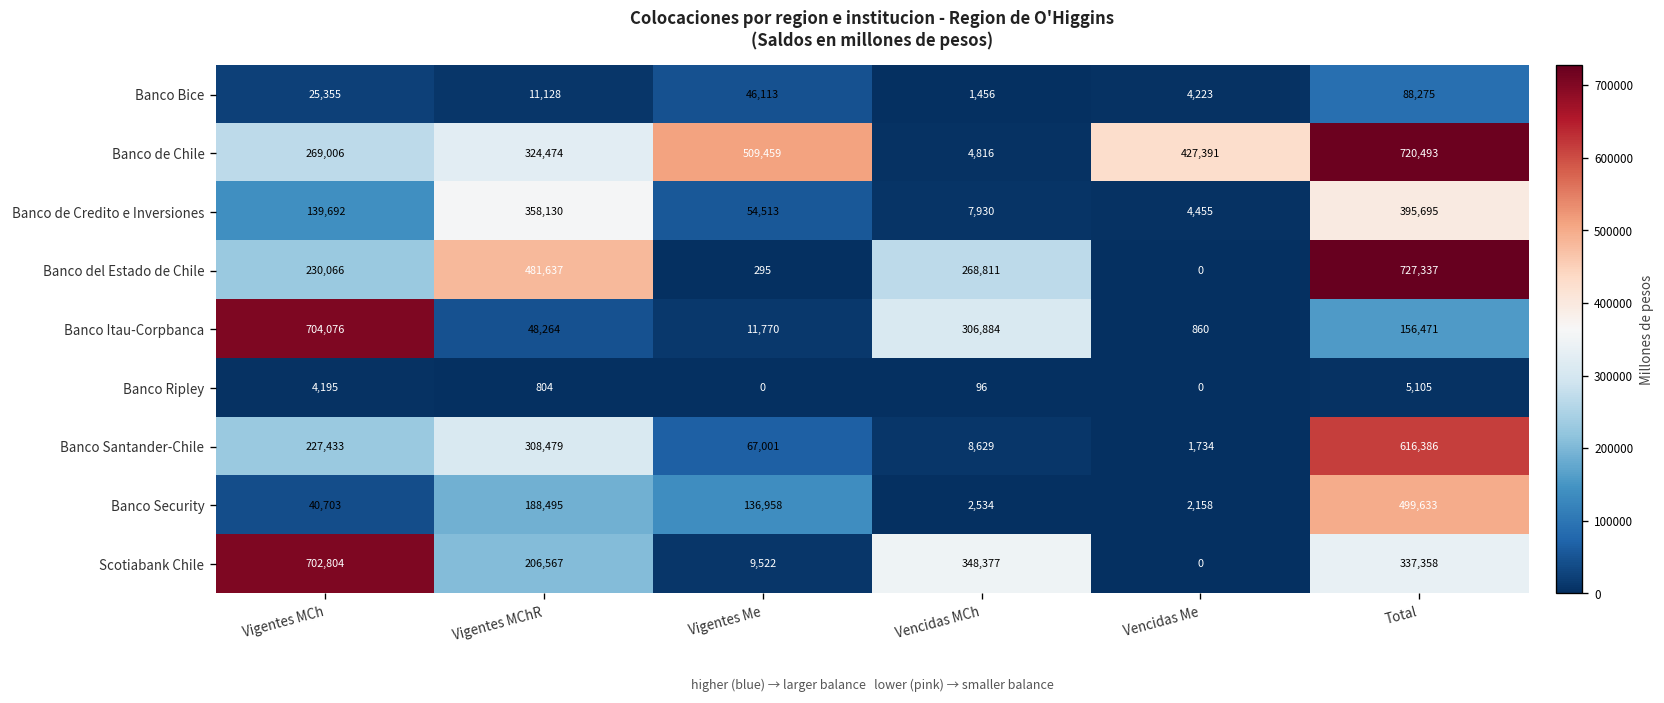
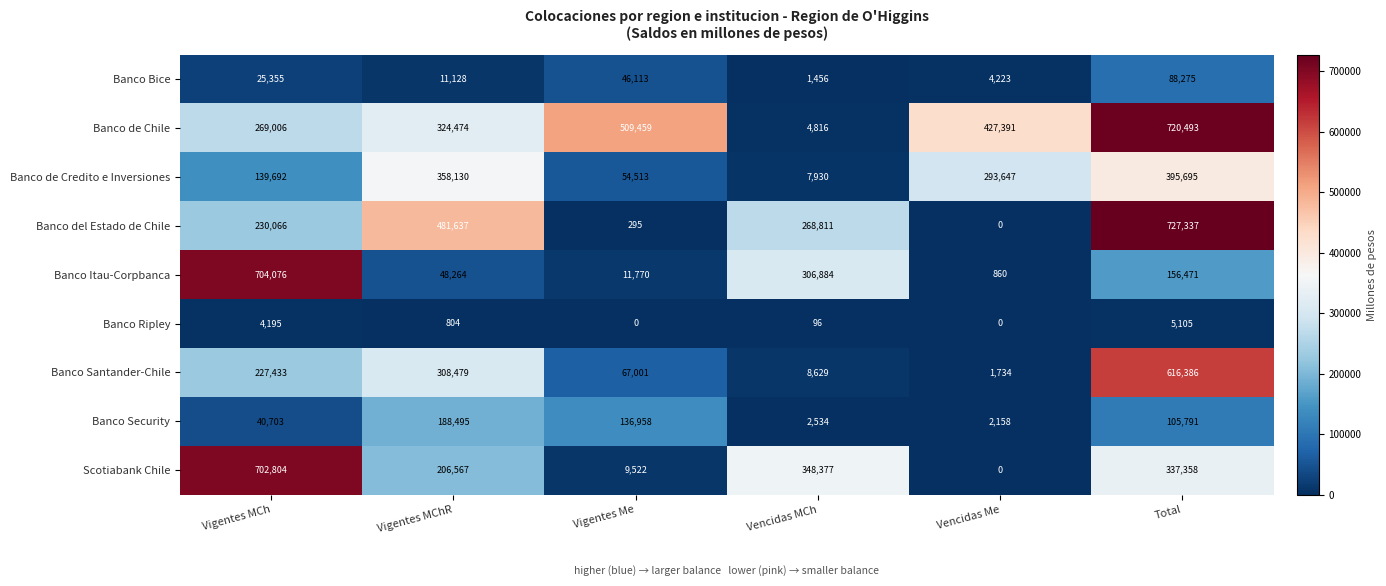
  {
    "Banco Bice": {
      "Vigentes MCh": "25,355",
      "Vigentes MChR": "11,128",
      "Vigentes Me": "46,113",
      "Vencidas MCh": "1,456",
      "Vencidas Me": "4,223",
      "Total": "88,275"
    },
    "Banco de Chile": {
      "Vigentes MCh": "269,006",
      "Vigentes MChR": "324,474",
      "Vigentes Me": "509,459",
      "Vencidas MCh": "4,816",
      "Vencidas Me": "427,391",
      "Total": "720,493"
    },
    "Banco de Credito e Inversiones": {
      "Vigentes MCh": "139,692",
      "Vigentes MChR": "358,130",
      "Vigentes Me": "54,513",
      "Vencidas MCh": "7,930",
-     "Vencidas Me": "4,455",
+     "Vencidas Me": "293,647",
      "Total": "395,695"
    },
    "Banco del Estado de Chile": {
      "Vigentes MCh": "230,066",
      "Vigentes MChR": "481,637",
      "Vigentes Me": "295",
      "Vencidas MCh": "268,811",
      "Vencidas Me": "0",
      "Total": "727,337"
    },
    "Banco Itau-Corpbanca": {
      "Vigentes MCh": "704,076",
      "Vigentes MChR": "48,264",
      "Vigentes Me": "11,770",
      "Vencidas MCh": "306,884",
      "Vencidas Me": "860",
      "Total": "156,471"
    },
    "Banco Ripley": {
      "Vigentes MCh": "4,195",
      "Vigentes MChR": "804",
      "Vigentes Me": "0",
      "Vencidas MCh": "96",
      "Vencidas Me": "0",
      "Total": "5,105"
    },
    "Banco Santander-Chile": {
      "Vigentes MCh": "227,433",
      "Vigentes MChR": "308,479",
      "Vigentes Me": "67,001",
      "Vencidas MCh": "8,629",
      "Vencidas Me": "1,734",
      "Total": "616,386"
    },
    "Banco Security": {
      "Vigentes MCh": "40,703",
      "Vigentes MChR": "188,495",
      "Vigentes Me": "136,958",
      "Vencidas MCh": "2,534",
      "Vencidas Me": "2,158",
-     "Total": "499,633"
+     "Total": "105,791"
    },
    "Scotiabank Chile": {
      "Vigentes MCh": "702,804",
      "Vigentes MChR": "206,567",
      "Vigentes Me": "9,522",
      "Vencidas MCh": "348,377",
      "Vencidas Me": "0",
      "Total": "337,358"
    }
  }
